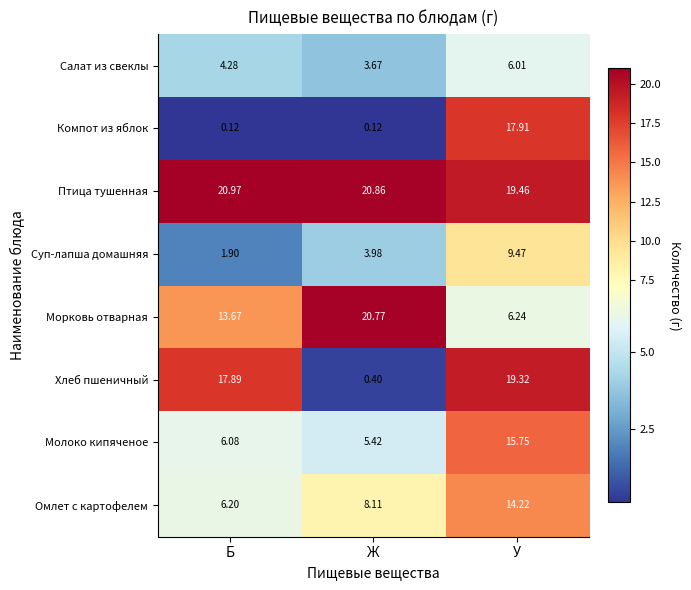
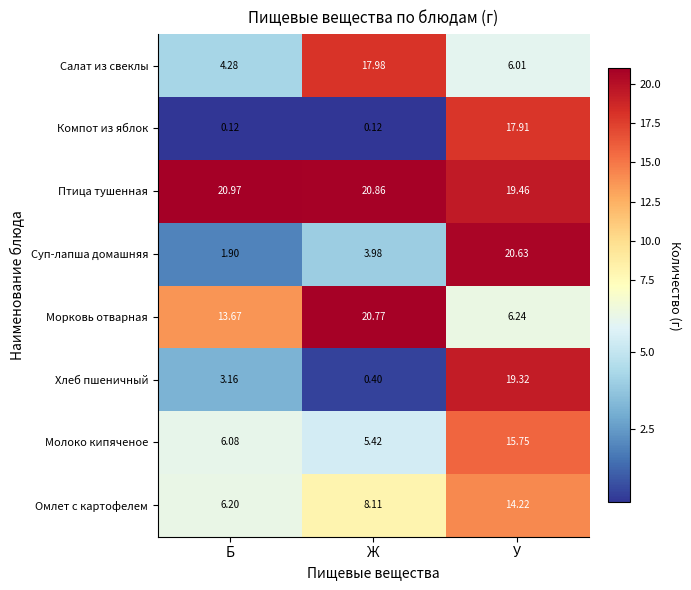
  {
    "Салат из свеклы": {
      "Б": 4.28,
-     "Ж": 3.67,
+     "Ж": 17.98,
      "У": 6.01
    },
    "Компот из яблок": {
      "Б": 0.12,
      "Ж": 0.12,
      "У": 17.91
    },
    "Птица тушенная": {
      "Б": 20.97,
      "Ж": 20.86,
      "У": 19.46
    },
    "Суп-лапша домашняя": {
      "Б": 1.90,
      "Ж": 3.98,
-     "У": 9.47
+     "У": 20.63
    },
    "Морковь отварная": {
      "Б": 13.67,
      "Ж": 20.77,
      "У": 6.24
    },
    "Хлеб пшеничный": {
-     "Б": 17.89,
+     "Б": 3.16,
      "Ж": 0.40,
      "У": 19.32
    },
    "Молоко кипяченое": {
      "Б": 6.08,
      "Ж": 5.42,
      "У": 15.75
    },
    "Омлет с картофелем": {
      "Б": 6.20,
      "Ж": 8.11,
      "У": 14.22
    }
  }
